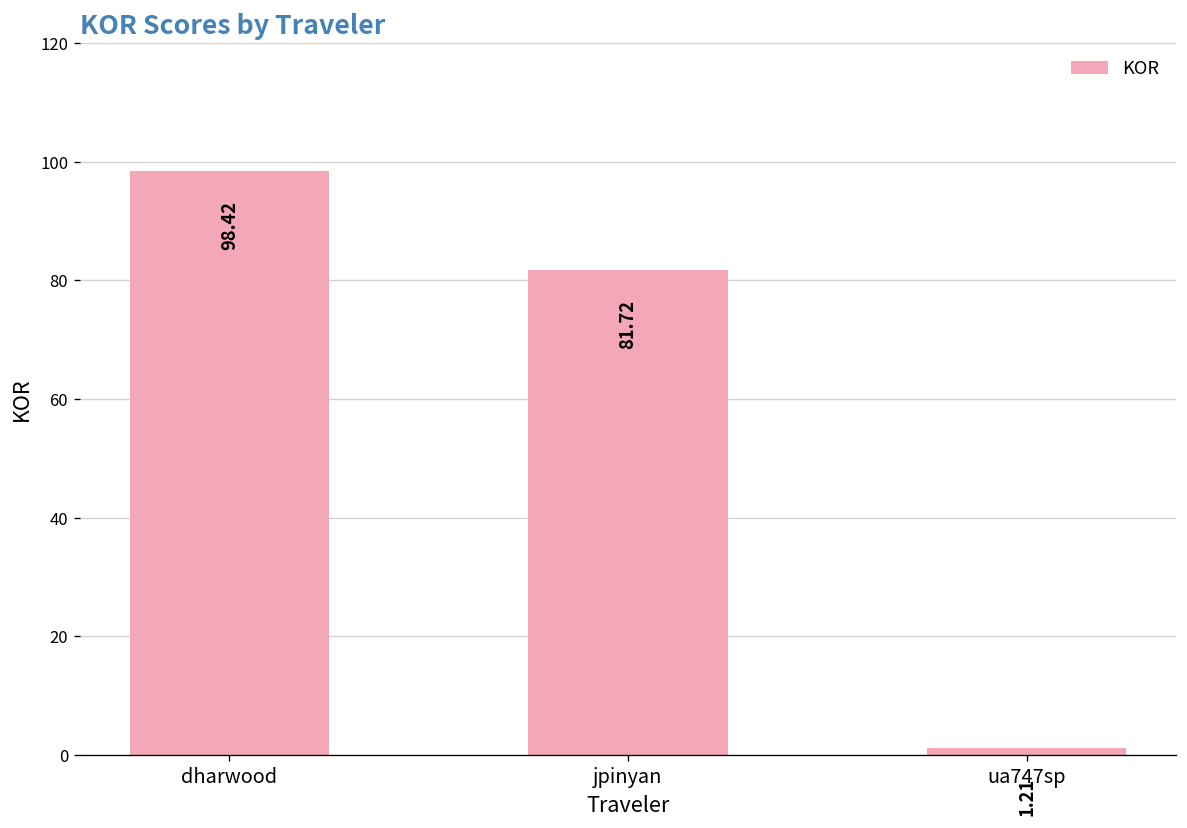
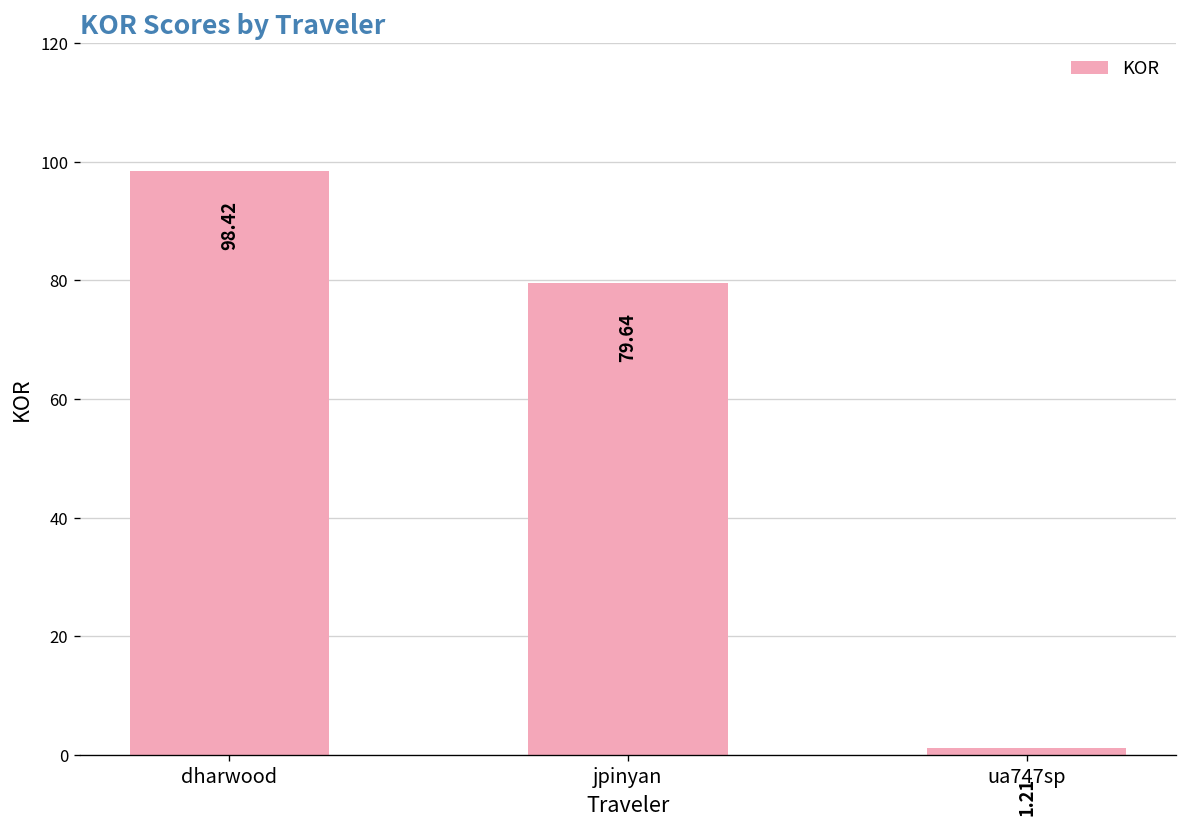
  {
    "dharwood": 98.42,
-   "jpinyan": 81.72,
+   "jpinyan": 79.64,
    "ua747sp": 1.21
  }
